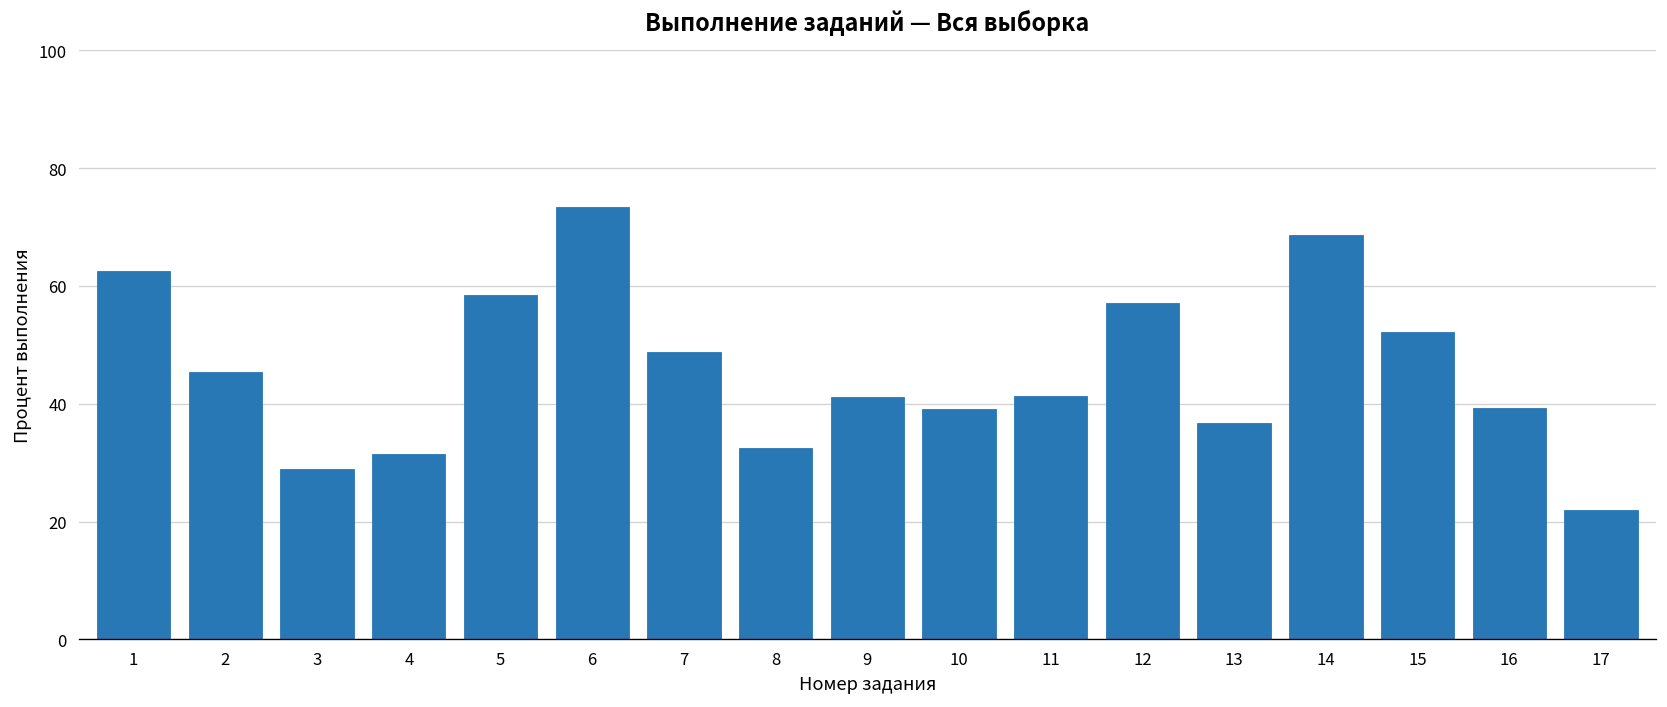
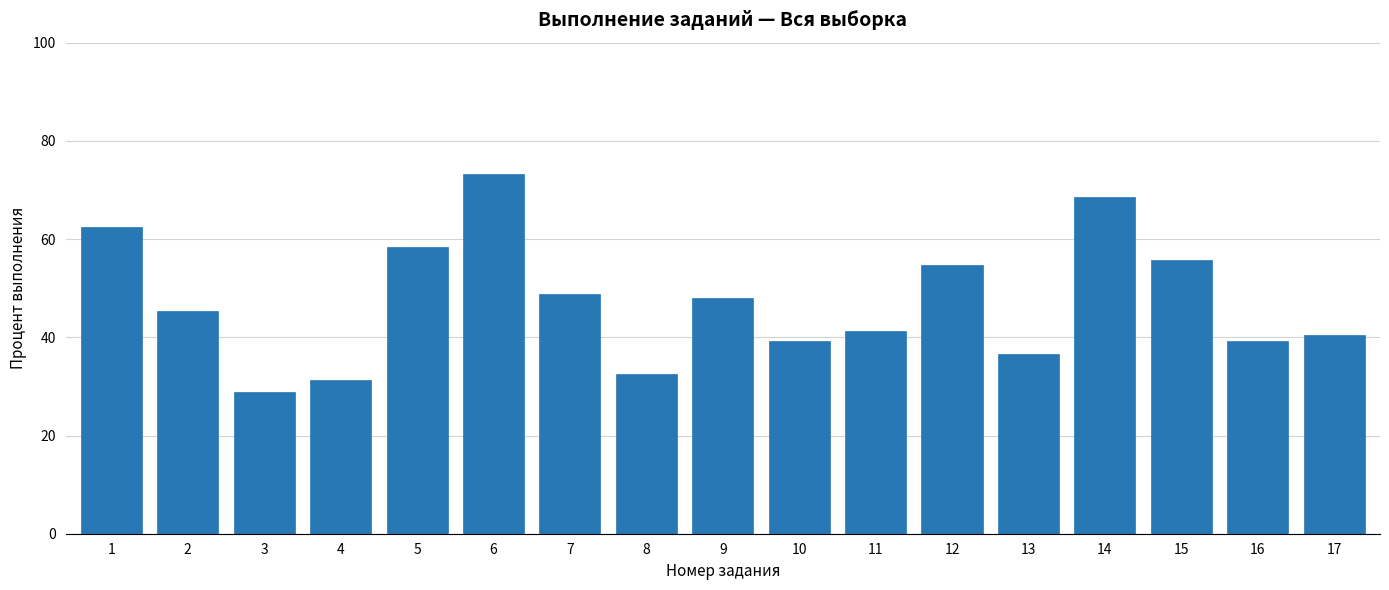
  {
    "1": 63,
    "2": 45,
    "3": 29,
    "4": 31,
    "5": 58,
    "6": 73,
    "7": 49,
    "8": 33,
-   "9": 41,
+   "9": 48,
    "10": 39,
    "11": 41,
-   "12": 57,
+   "12": 55,
    "13": 37,
    "14": 69,
-   "15": 52,
+   "15": 56,
    "16": 39,
-   "17": 22
+   "17": 41
  }
